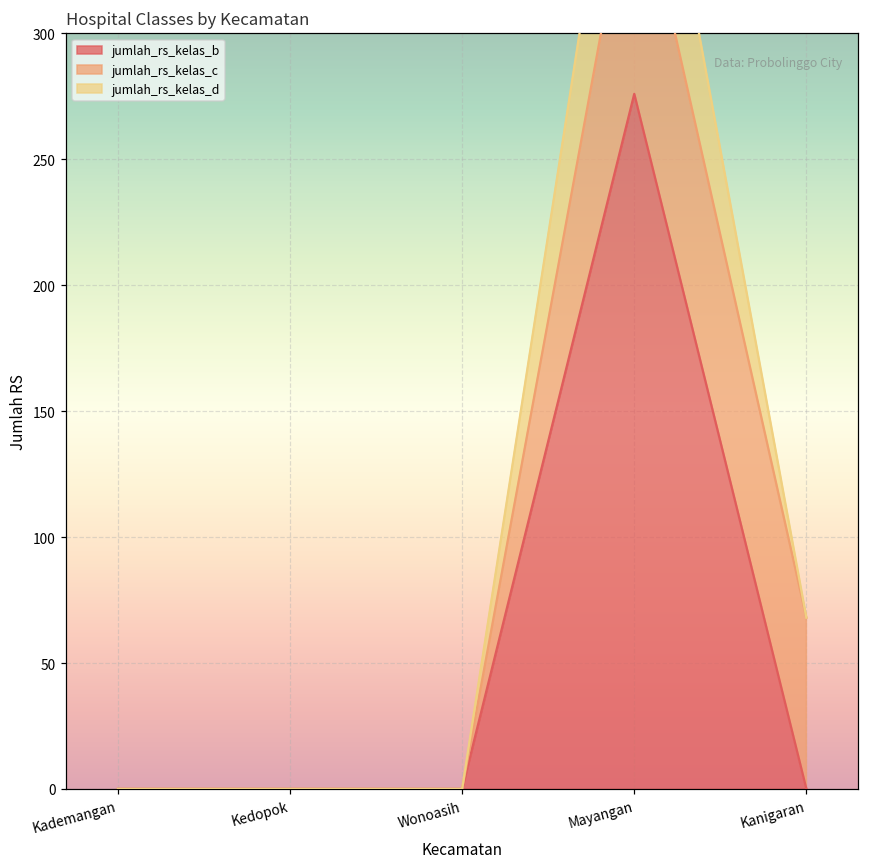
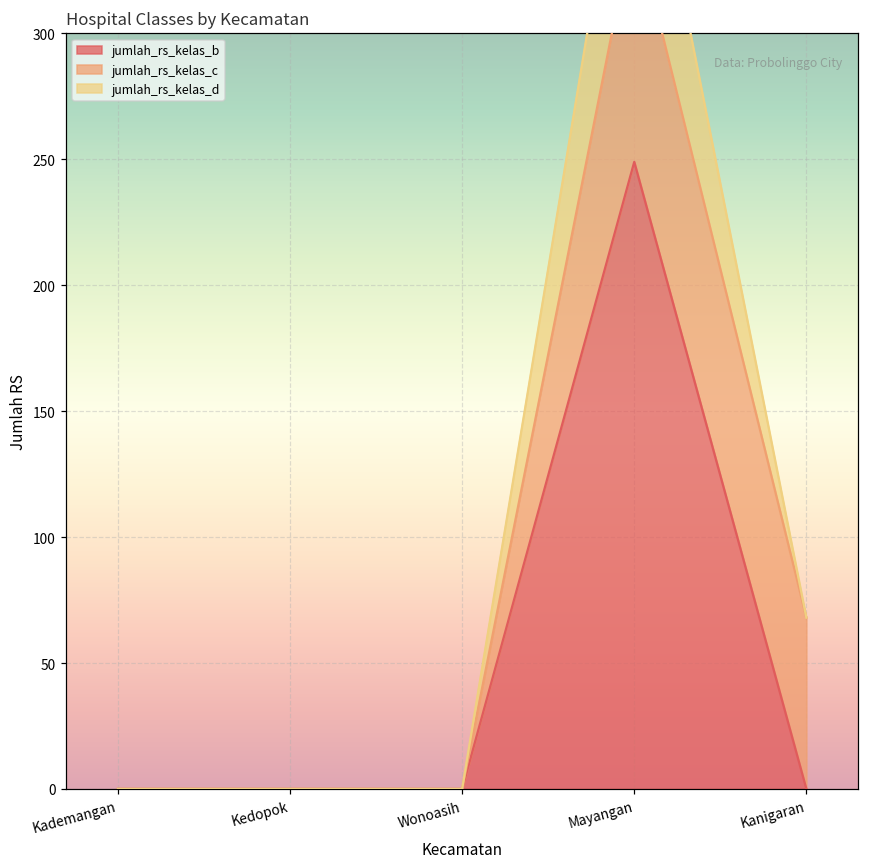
  {
    "jumlah_rs_kelas_b": {
-     "Mayangan": 276,
+     "Mayangan": 249,
      "Kanigaran": 0
    }
  }
